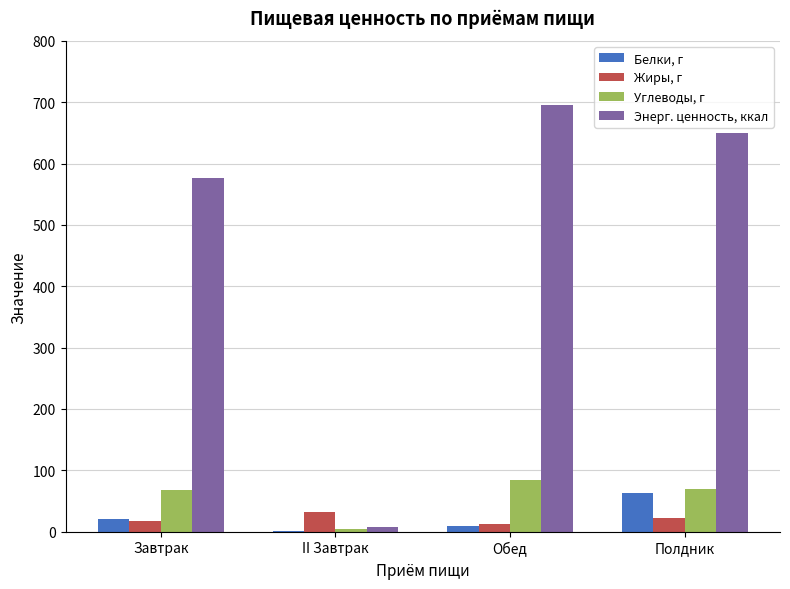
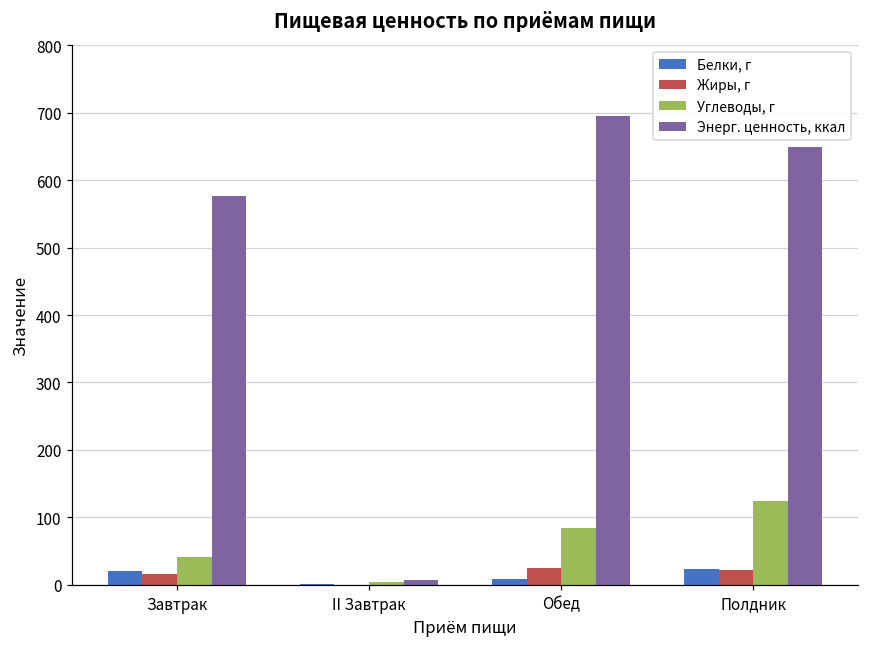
  {
    "Белки, г": {
      "Завтрак": 20,
      "Обед": 10,
-     "Полдник": 60
+     "Полдник": 20
    },
    "Жиры, г": {
      "Завтрак": 20,
-     "II Завтрак": 30,
-     "Обед": 10,
+     "II Завтрак": 0,
+     "Обед": 30,
      "Полдник": 20
    },
    "Углеводы, г": {
-     "Завтрак": 70,
+     "Завтрак": 40,
      "II Завтрак": 10,
      "Обед": 80,
-     "Полдник": 70
+     "Полдник": 120
    },
    "Энерг. ценность, ккал": {
      "Завтрак": 580,
      "II Завтрак": 10,
      "Обед": 700,
      "Полдник": 650
    }
  }
